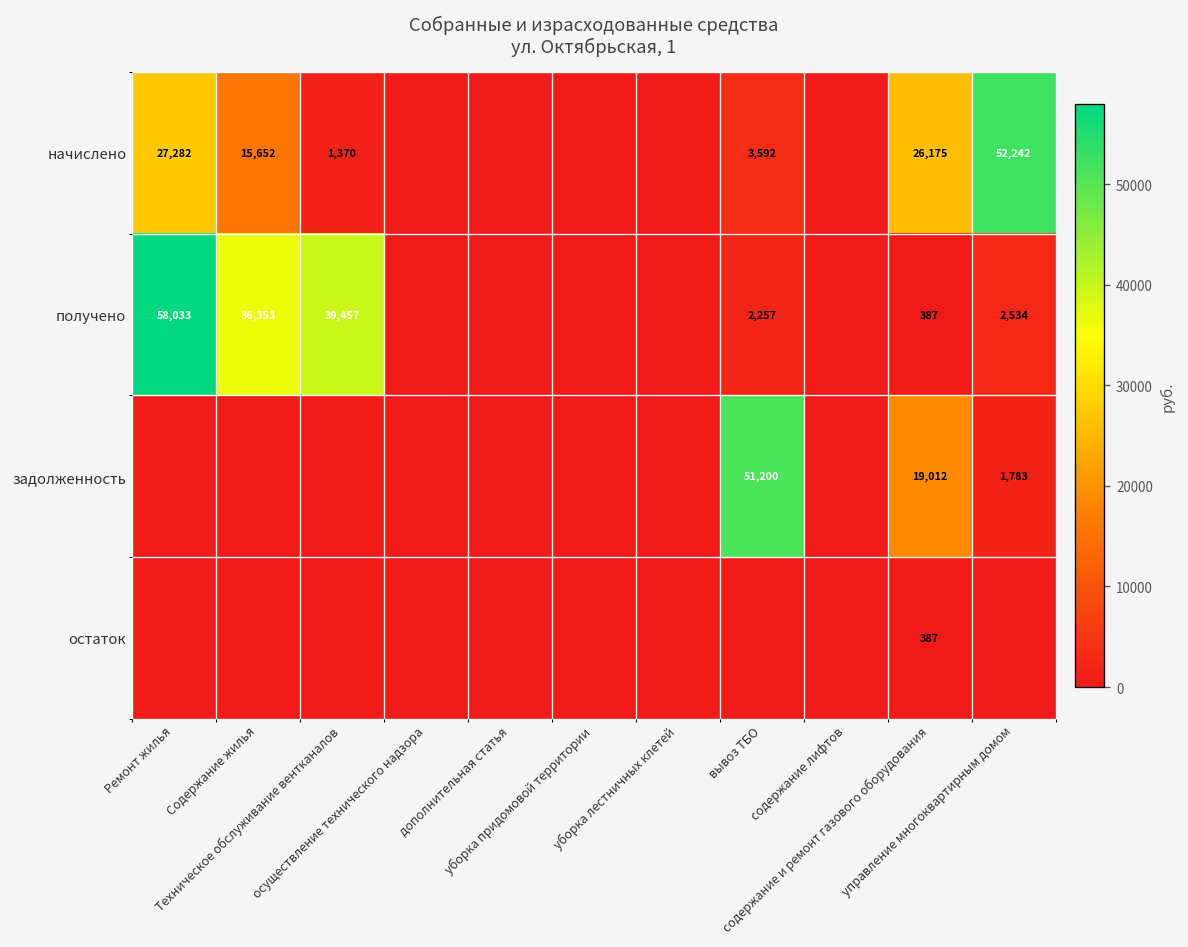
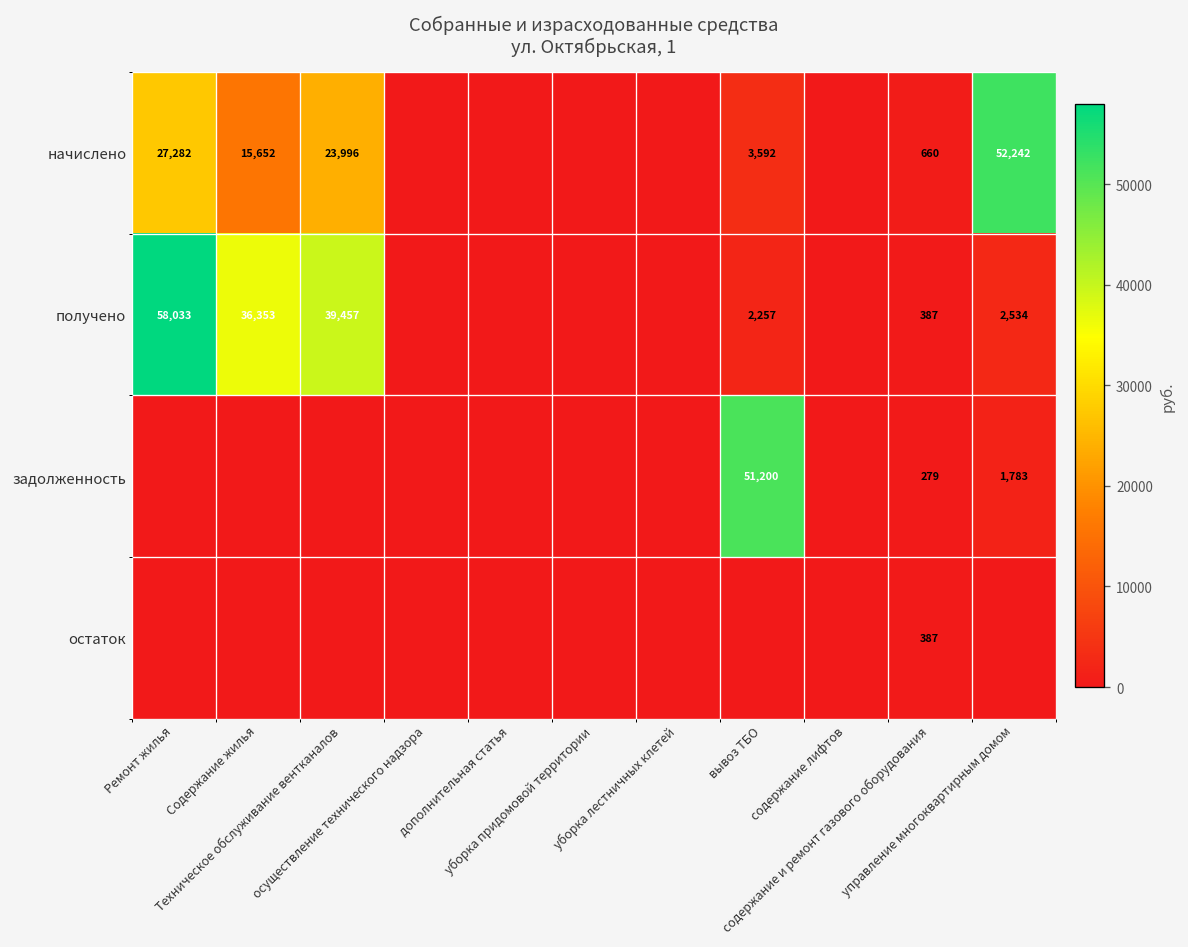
  {
    "начислено": {
      "Ремонт жилья": "27,282",
      "Содержание жилья": "15,652",
-     "Техническое обслуживание вентканалов": "1,370",
+     "Техническое обслуживание вентканалов": "23,996",
      "вывоз ТБО": "3,592",
-     "содержание и ремонт газового оборудования": "26,175",
+     "содержание и ремонт газового оборудования": "660",
      "управление многоквартирным домом": "52,242"
    },
    "получено": {
      "Ремонт жилья": "58,033",
      "Содержание жилья": "36,353",
      "Техническое обслуживание вентканалов": "39,457",
      "вывоз ТБО": "2,257",
      "содержание и ремонт газового оборудования": "387",
      "управление многоквартирным домом": "2,534"
    },
    "задолженность": {
      "вывоз ТБО": "51,200",
-     "содержание и ремонт газового оборудования": "19,012",
+     "содержание и ремонт газового оборудования": "279",
      "управление многоквартирным домом": "1,783"
    },
    "остаток": {
      "содержание и ремонт газового оборудования": "387"
    }
  }
